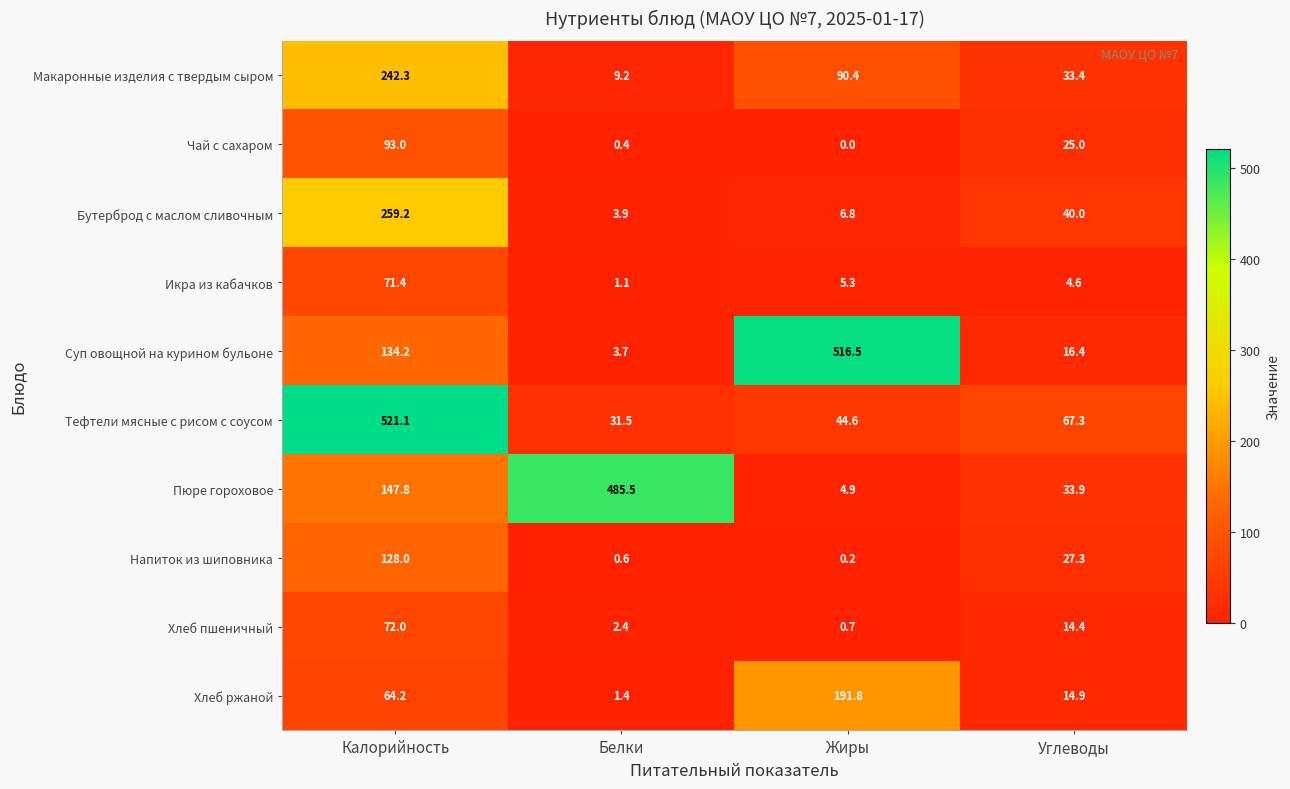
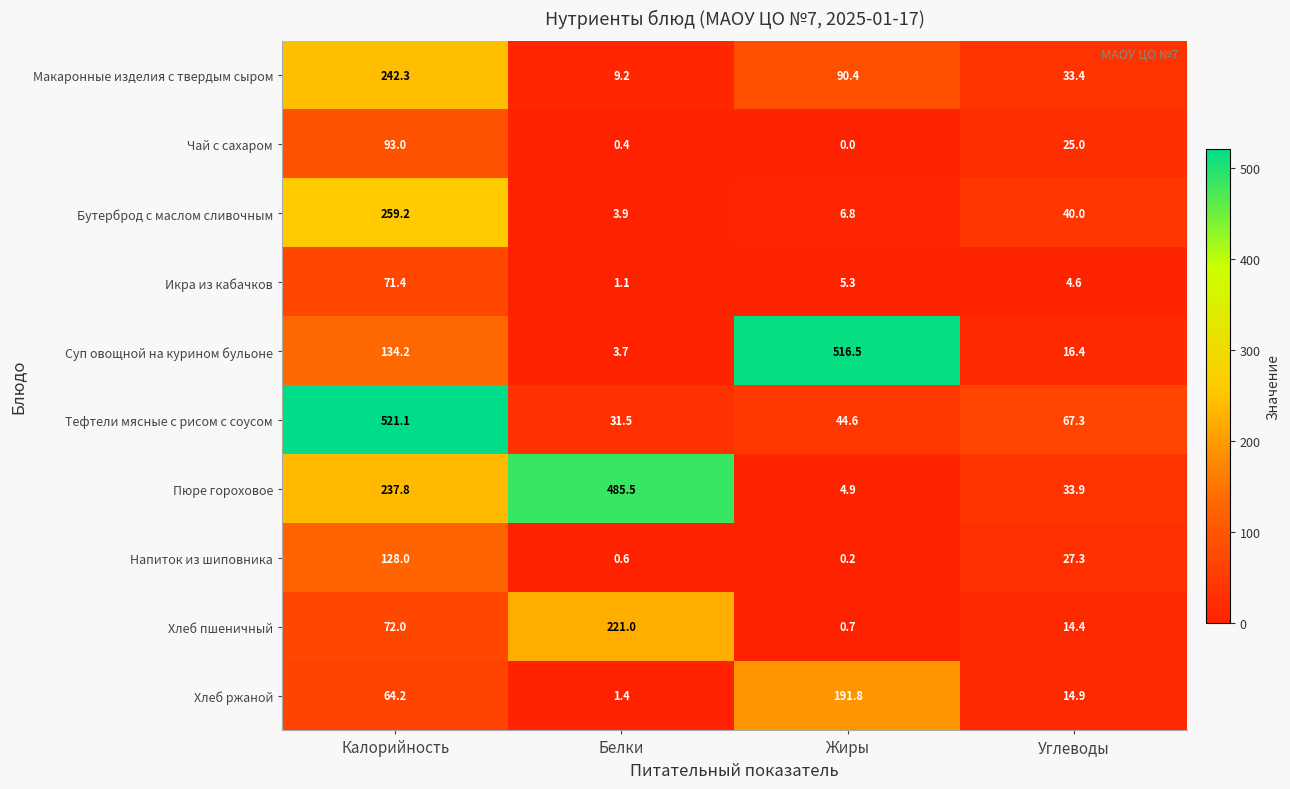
  {
    "Макаронные изделия с твердым сыром": {
      "Калорийность": 242.3,
      "Белки": 9.2,
      "Жиры": 90.4
    },
    "Чай с сахаром": {
      "Калорийность": 93.0,
      "Белки": 0.4,
      "Жиры": 0.0,
      "Углеводы": 25.0
    },
    "Бутерброд с маслом сливочным": {
      "Калорийность": 259.2,
      "Белки": 3.9,
      "Жиры": 6.8,
      "Углеводы": 40.0
    },
    "Икра из кабачков": {
      "Калорийность": 71.4,
      "Белки": 1.1,
      "Жиры": 5.3,
      "Углеводы": 4.6
    },
    "Суп овощной на курином бульоне": {
      "Калорийность": 134.2,
      "Белки": 3.7,
      "Жиры": 516.5,
      "Углеводы": 16.4
    },
    "Тефтели мясные с рисом с соусом": {
      "Калорийность": 521.1,
      "Белки": 31.5,
      "Жиры": 44.6,
      "Углеводы": 67.3
    },
    "Пюре гороховое": {
-     "Калорийность": 147.8,
+     "Калорийность": 237.8,
      "Белки": 485.5,
      "Жиры": 4.9,
      "Углеводы": 33.9
    },
    "Напиток из шиповника": {
      "Калорийность": 128.0,
      "Белки": 0.6,
      "Жиры": 0.2,
      "Углеводы": 27.3
    },
    "Хлеб пшеничный": {
      "Калорийность": 72.0,
-     "Белки": 2.4,
+     "Белки": 221.0,
      "Жиры": 0.7,
      "Углеводы": 14.4
    },
    "Хлеб ржаной": {
      "Калорийность": 64.2,
      "Белки": 1.4,
      "Жиры": 191.8,
      "Углеводы": 14.9
    }
  }
